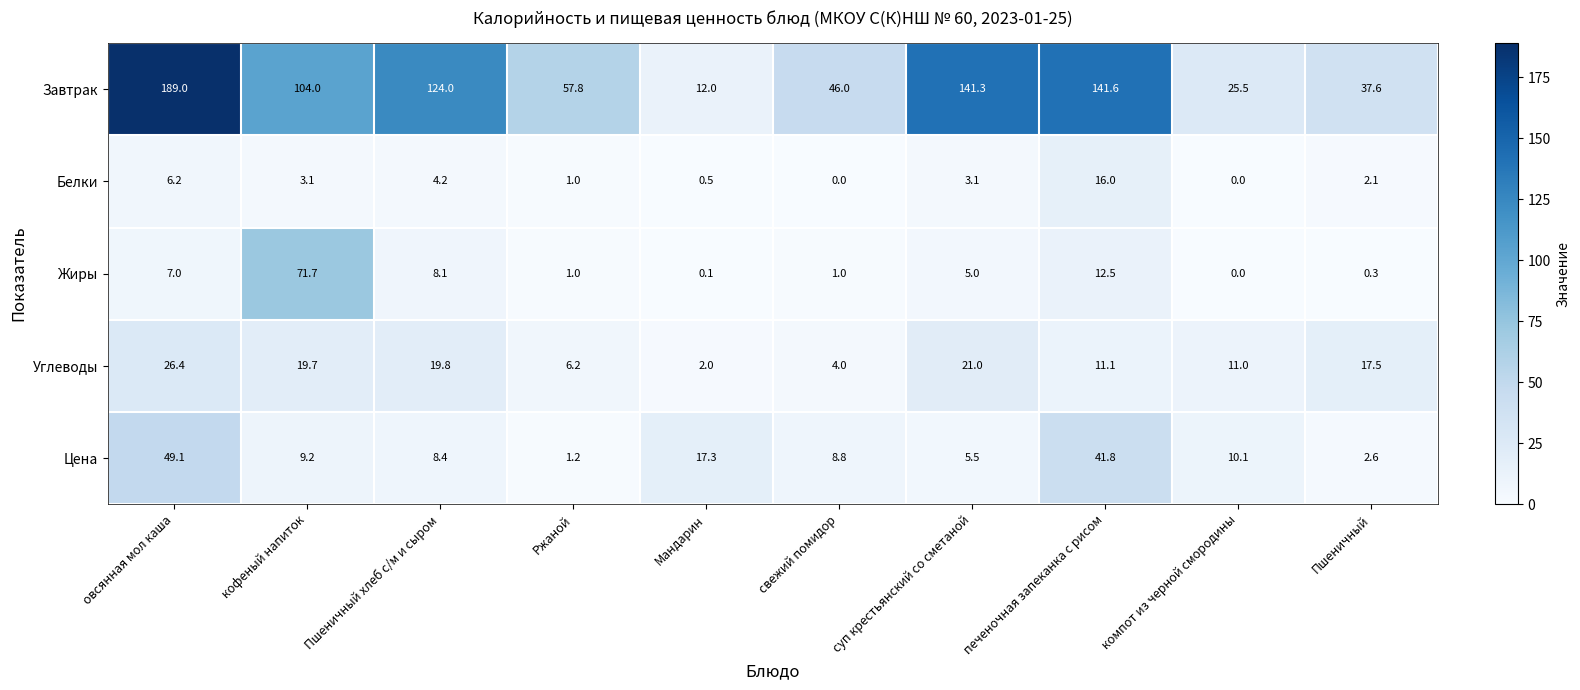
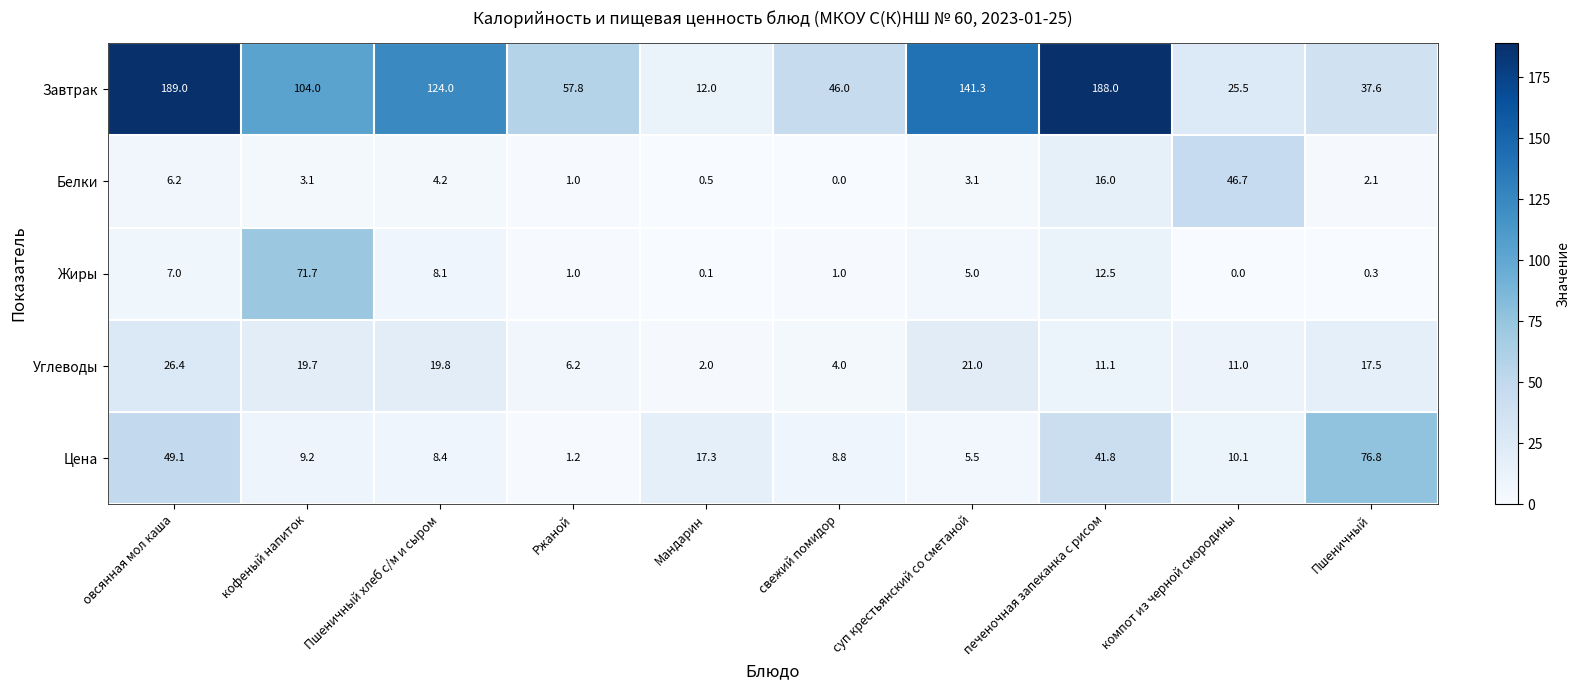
  {
    "Завтрак": {
      "овсянная мол каша": 189.0,
      "кофеный напиток": 104.0,
      "Пшеничный хлеб с/м и сыром": 124.0,
      "Ржаной": 57.8,
      "Мандарин": 12.0,
      "свежий помидор": 46.0,
      "суп крестьянский со сметаной": 141.3,
-     "печеночная запеканка с рисом": 141.6,
+     "печеночная запеканка с рисом": 188.0,
      "компот из черной смородины": 25.5,
      "Пшеничный": 37.6
    },
    "Белки": {
      "овсянная мол каша": 6.2,
      "кофеный напиток": 3.1,
      "Пшеничный хлеб с/м и сыром": 4.2,
      "Ржаной": 1.0,
      "Мандарин": 0.5,
      "свежий помидор": 0.0,
      "суп крестьянский со сметаной": 3.1,
      "печеночная запеканка с рисом": 16.0,
-     "компот из черной смородины": 0.0,
+     "компот из черной смородины": 46.7,
      "Пшеничный": 2.1
    },
    "Жиры": {
      "овсянная мол каша": 7.0,
      "кофеный напиток": 71.7,
      "Пшеничный хлеб с/м и сыром": 8.1,
      "Ржаной": 1.0,
      "Мандарин": 0.1,
      "свежий помидор": 1.0,
      "суп крестьянский со сметаной": 5.0,
      "печеночная запеканка с рисом": 12.5,
      "компот из черной смородины": 0.0,
      "Пшеничный": 0.3
    },
    "Углеводы": {
      "овсянная мол каша": 26.4,
      "кофеный напиток": 19.7,
      "Пшеничный хлеб с/м и сыром": 19.8,
      "Ржаной": 6.2,
      "Мандарин": 2.0,
      "свежий помидор": 4.0,
      "суп крестьянский со сметаной": 21.0,
      "печеночная запеканка с рисом": 11.1,
      "компот из черной смородины": 11.0,
      "Пшеничный": 17.5
    },
    "Цена": {
      "овсянная мол каша": 49.1,
      "кофеный напиток": 9.2,
      "Пшеничный хлеб с/м и сыром": 8.4,
      "Ржаной": 1.2,
      "Мандарин": 17.3,
      "свежий помидор": 8.8,
      "суп крестьянский со сметаной": 5.5,
      "печеночная запеканка с рисом": 41.8,
      "компот из черной смородины": 10.1,
-     "Пшеничный": 2.6
+     "Пшеничный": 76.8
    }
  }
